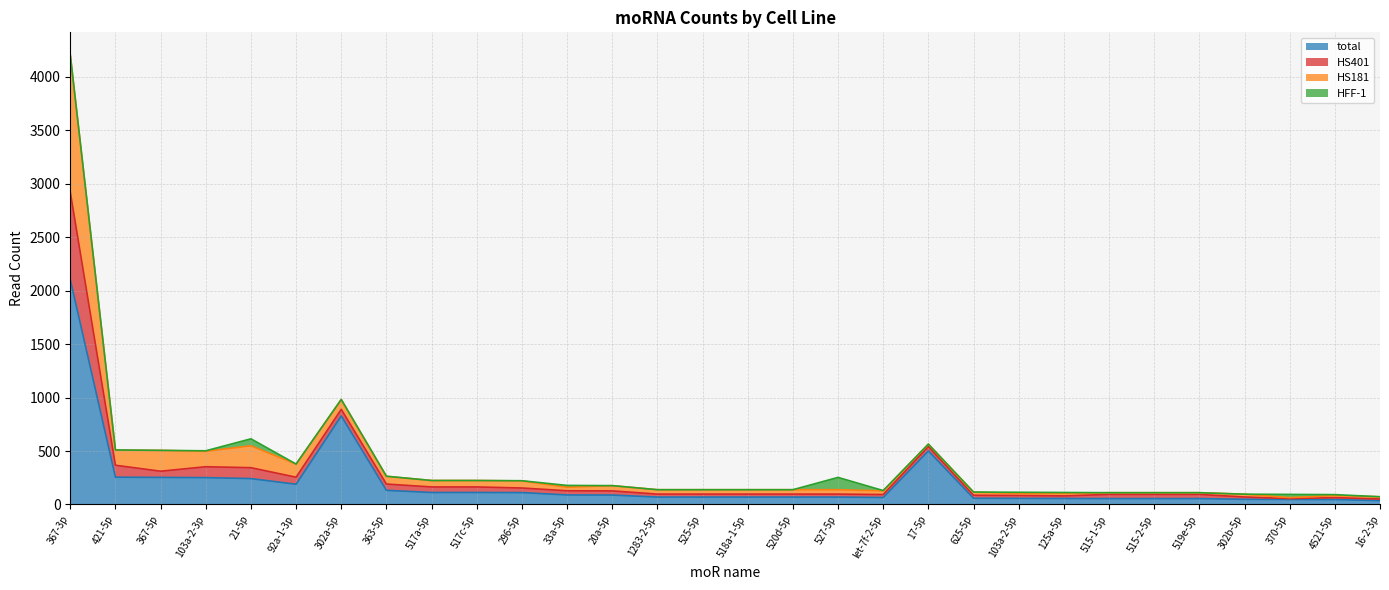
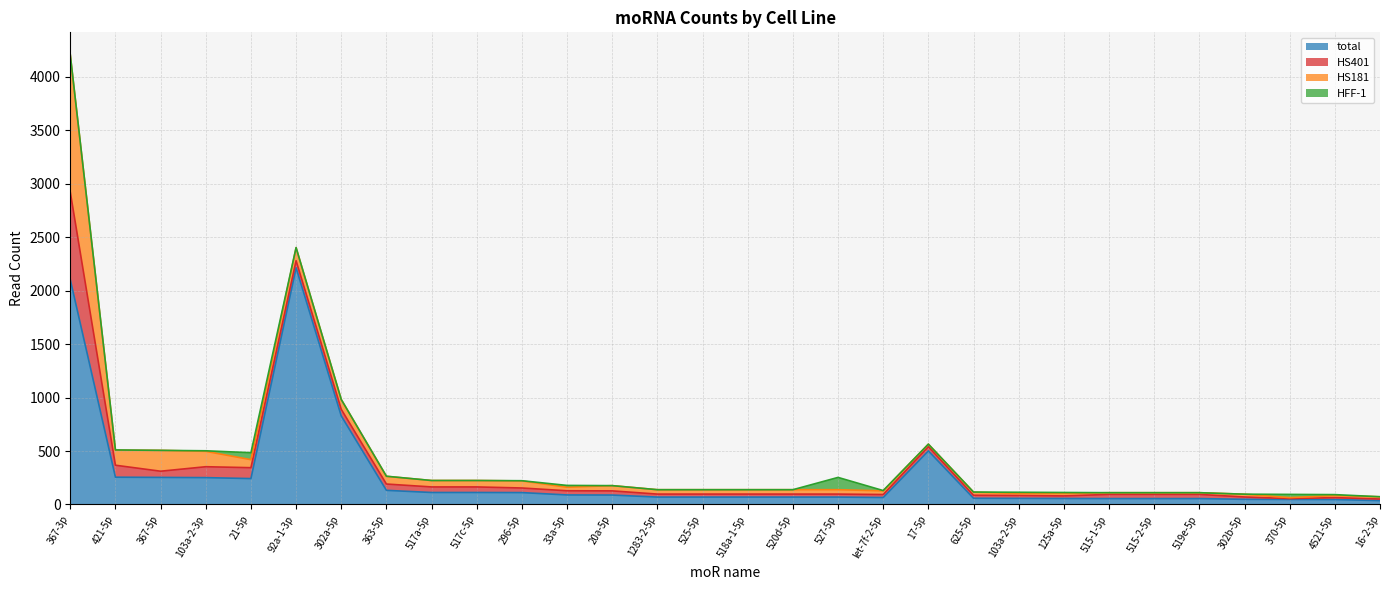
  {
    "total": {
      "367-3p": 2100,
      "421-5p": 260,
      "367-5p": 250,
      "103a-2-3p": 250,
      "21-5p": 240,
-     "92a-1-3p": 190,
+     "92a-1-3p": 2210,
      "302a-5p": 830,
      "363-5p": 130,
      "517a-5p": 110,
      "517c-5p": 110,
      "296-5p": 110,
      "33a-5p": 90,
      "20a-5p": 90,
      "1283-2-5p": 70,
      "525-5p": 70,
      "518a-1-5p": 70,
      "520d-5p": 70,
      "527-5p": 70,
      "let-7f-2-5p": 70,
      "17-5p": 500,
      "625-5p": 60,
      "103a-2-5p": 60,
      "125a-5p": 60,
      "515-1-5p": 60,
      "515-2-5p": 60,
      "519e-5p": 60
    },
    "HS401": {
      "367-3p": 820,
      "421-5p": 110,
      "367-5p": 60,
      "103a-2-3p": 100,
      "21-5p": 100,
      "92a-1-3p": 70,
      "302a-5p": 60,
      "363-5p": 60,
      "517a-5p": 50,
      "517c-5p": 50,
      "296-5p": 40,
      "33a-5p": 40,
      "20a-5p": 40,
      "1283-2-5p": 30,
      "525-5p": 30,
      "518a-1-5p": 30,
      "520d-5p": 30,
      "527-5p": 30,
      "let-7f-2-5p": 30,
      "625-5p": 30
    },
    "HS181": {
-     "21-5p": 210,
+     "21-5p": 80,
      "527-5p": 40
    },
    "HFF-1": {
      "21-5p": 70,
      "527-5p": 120,
      "370-5p": 30
    }
  }
